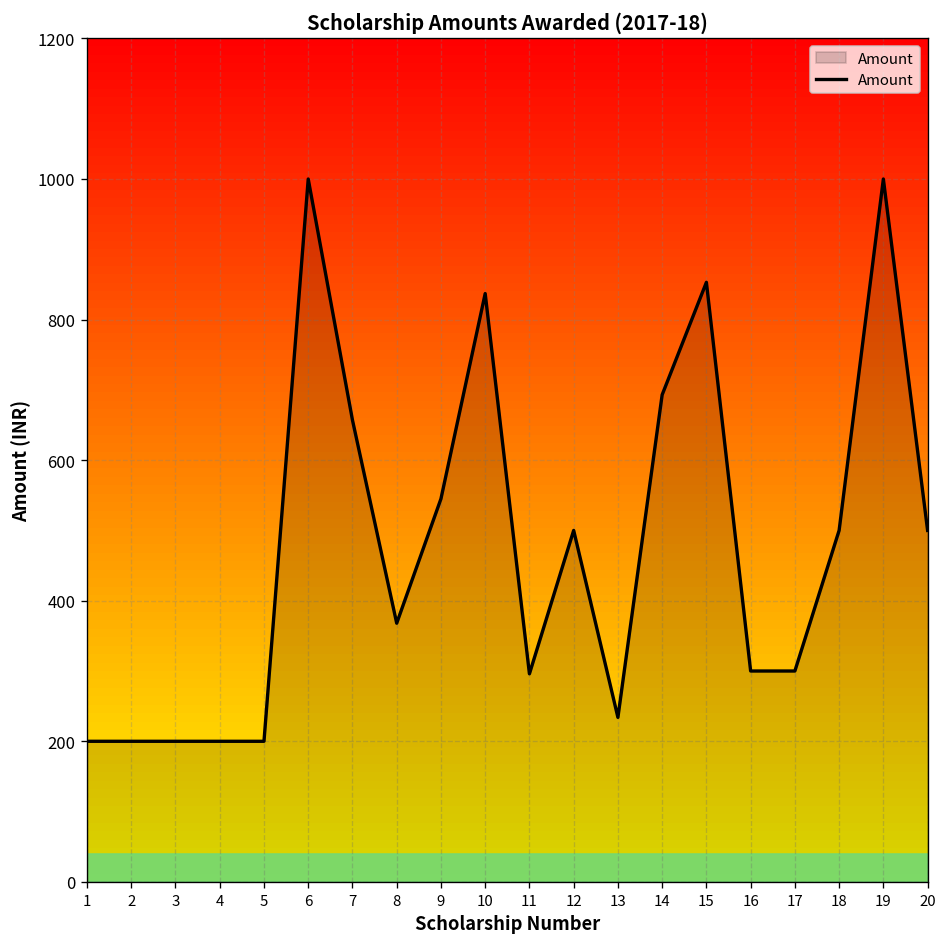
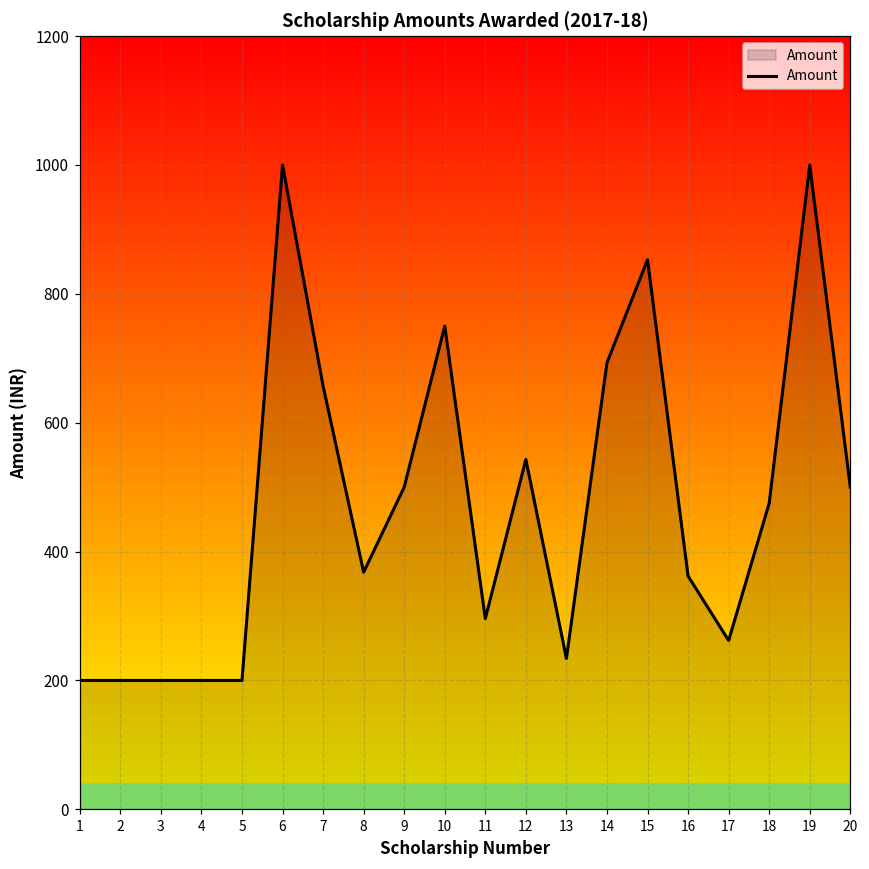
  {
    "1": 200,
    "2": 200,
    "3": 200,
    "4": 200,
    "5": 200,
    "6": 1000,
    "7": 660,
    "8": 370,
-   "9": 550,
-   "10": 840,
+   "9": 500,
+   "10": 750,
    "11": 300,
-   "12": 500,
+   "12": 540,
    "13": 230,
    "14": 690,
    "15": 850,
-   "16": 300,
-   "17": 300,
-   "18": 500,
+   "16": 360,
+   "17": 260,
+   "18": 480,
    "19": 1000,
    "20": 500
  }
